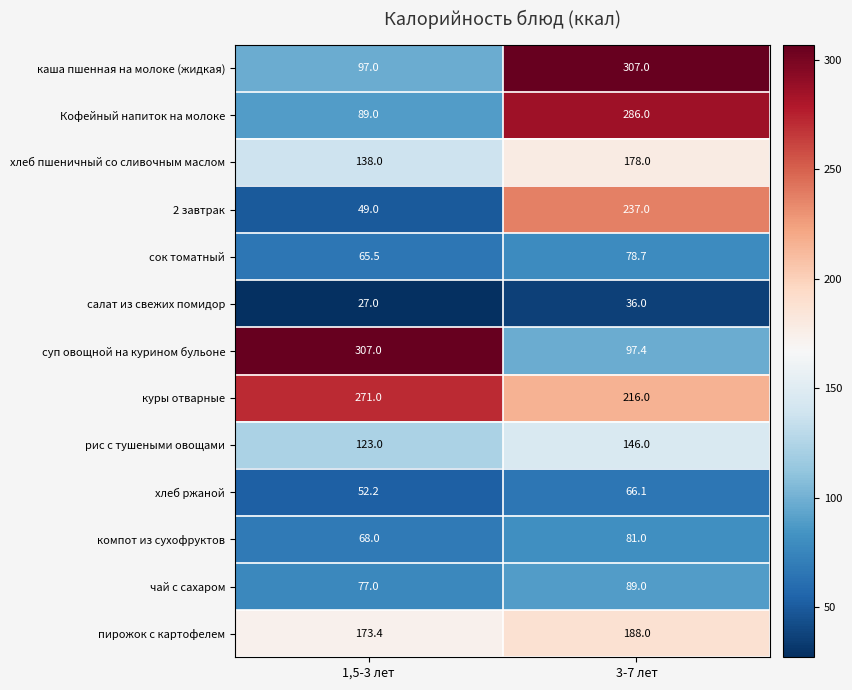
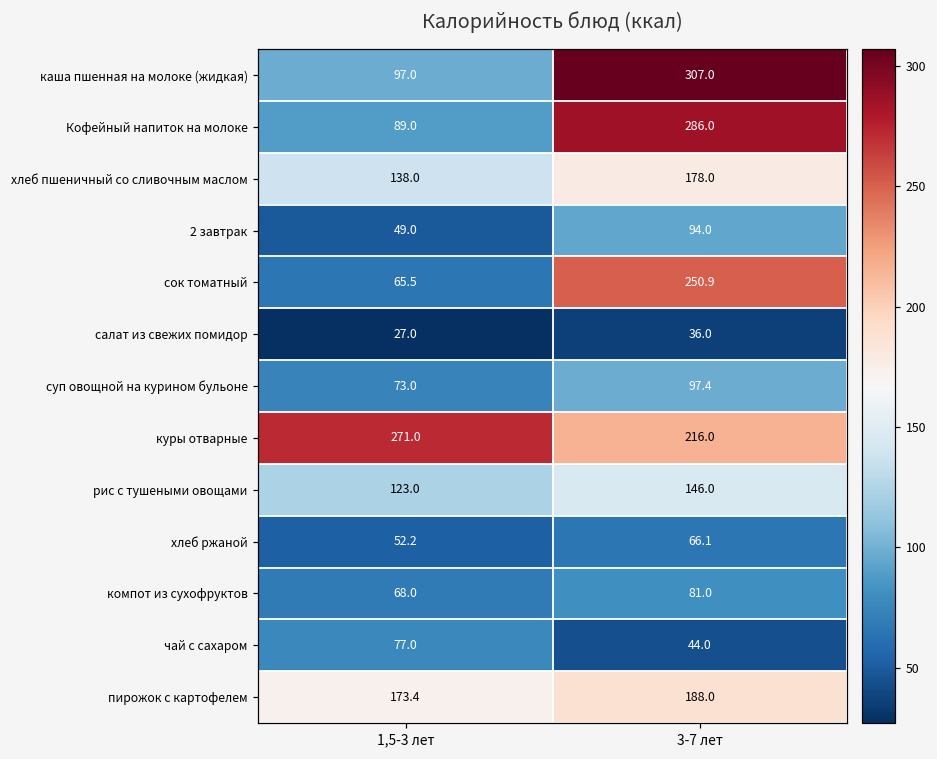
  {
    "каша пшенная на молоке (жидкая)": {
      "1,5-3 лет": 97.0,
      "3-7 лет": 307.0
    },
    "Кофейный напиток на молоке": {
      "1,5-3 лет": 89.0,
      "3-7 лет": 286.0
    },
    "хлеб пшеничный со сливочным маслом": {
      "1,5-3 лет": 138.0,
      "3-7 лет": 178.0
    },
    "2 завтрак": {
      "1,5-3 лет": 49.0,
-     "3-7 лет": 237.0
+     "3-7 лет": 94.0
    },
    "сок томатный": {
      "1,5-3 лет": 65.5,
-     "3-7 лет": 78.7
+     "3-7 лет": 250.9
    },
    "салат из свежих помидор": {
      "1,5-3 лет": 27.0,
      "3-7 лет": 36.0
    },
    "суп овощной на курином бульоне": {
-     "1,5-3 лет": 307.0,
+     "1,5-3 лет": 73.0,
      "3-7 лет": 97.4
    },
    "куры отварные": {
      "1,5-3 лет": 271.0,
      "3-7 лет": 216.0
    },
    "рис с тушеными овощами": {
      "1,5-3 лет": 123.0,
      "3-7 лет": 146.0
    },
    "хлеб ржаной": {
      "1,5-3 лет": 52.2,
      "3-7 лет": 66.1
    },
    "компот из сухофруктов": {
      "1,5-3 лет": 68.0,
      "3-7 лет": 81.0
    },
    "чай с сахаром": {
      "1,5-3 лет": 77.0,
-     "3-7 лет": 89.0
+     "3-7 лет": 44.0
    },
    "пирожок с картофелем": {
      "1,5-3 лет": 173.4,
      "3-7 лет": 188.0
    }
  }
